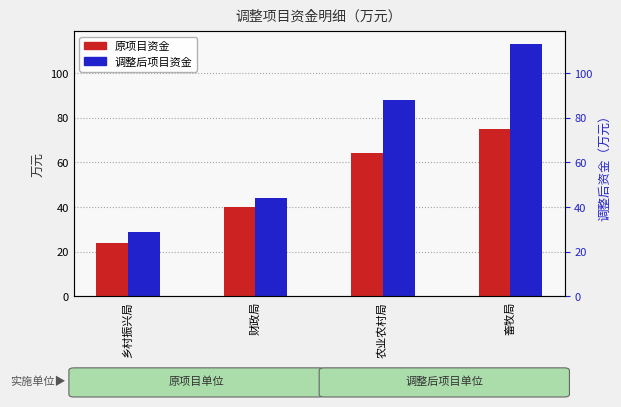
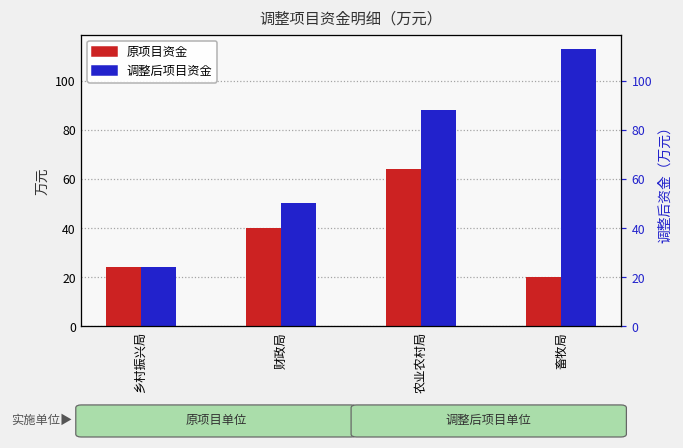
  {
    "原项目资金": {
      "乡村振兴局": 24,
      "财政局": 40,
      "农业农村局": 64,
-     "畜牧局": 75
+     "畜牧局": 20
    },
    "调整后项目资金": {
-     "乡村振兴局": 29,
-     "财政局": 44,
+     "乡村振兴局": 24,
+     "财政局": 50,
      "农业农村局": 88,
      "畜牧局": 113
    }
  }
